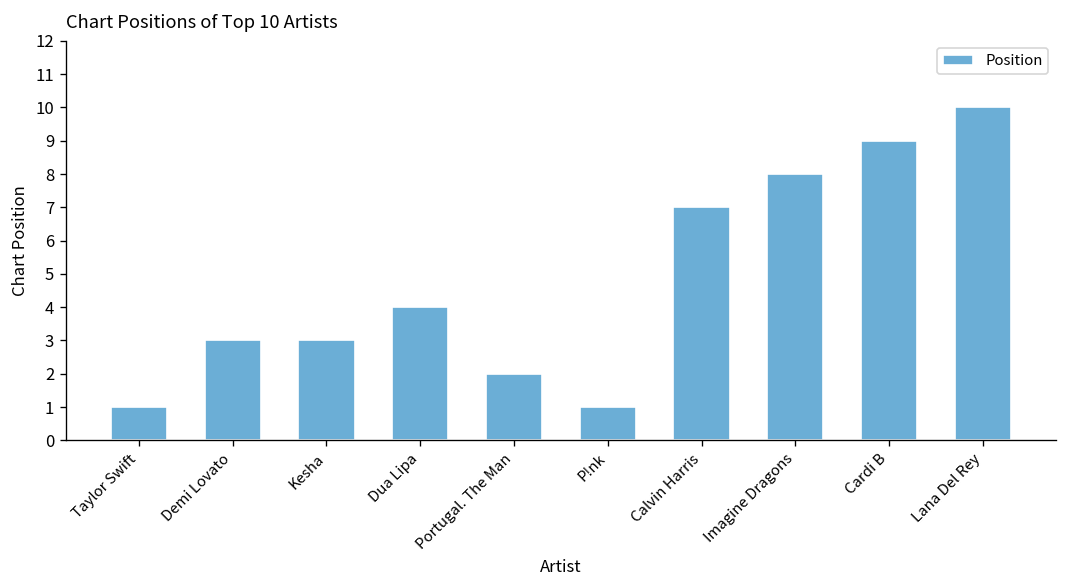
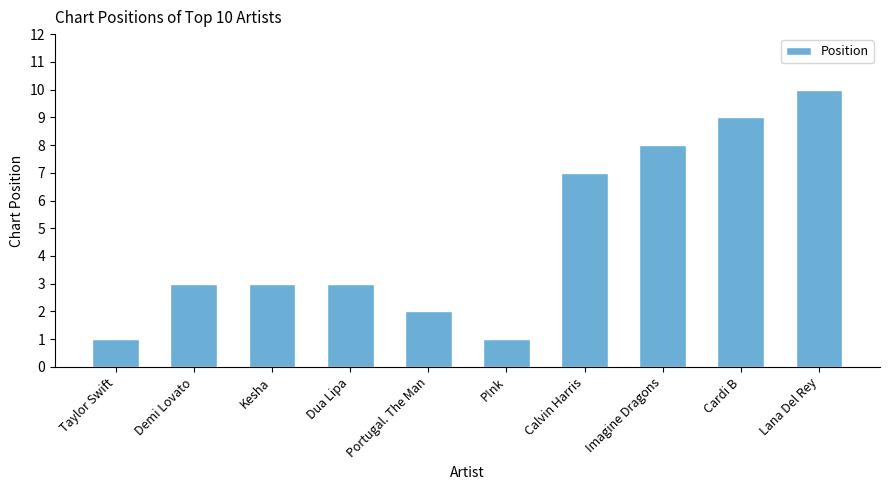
  {
    "Taylor Swift": 1,
    "Demi Lovato": 3,
    "Kesha": 3,
-   "Dua Lipa": 4,
+   "Dua Lipa": 3,
    "Portugal. The Man": 2,
    "P!nk": 1,
    "Calvin Harris": 7,
    "Imagine Dragons": 8,
    "Cardi B": 9,
    "Lana Del Rey": 10
  }
